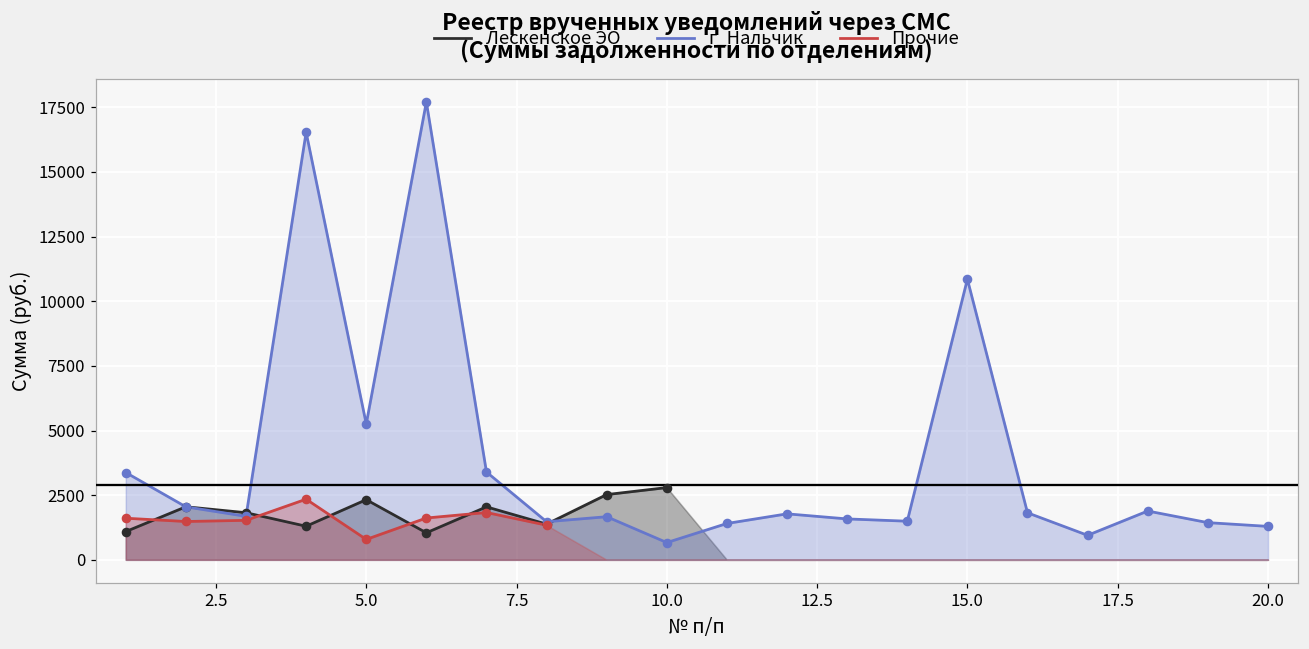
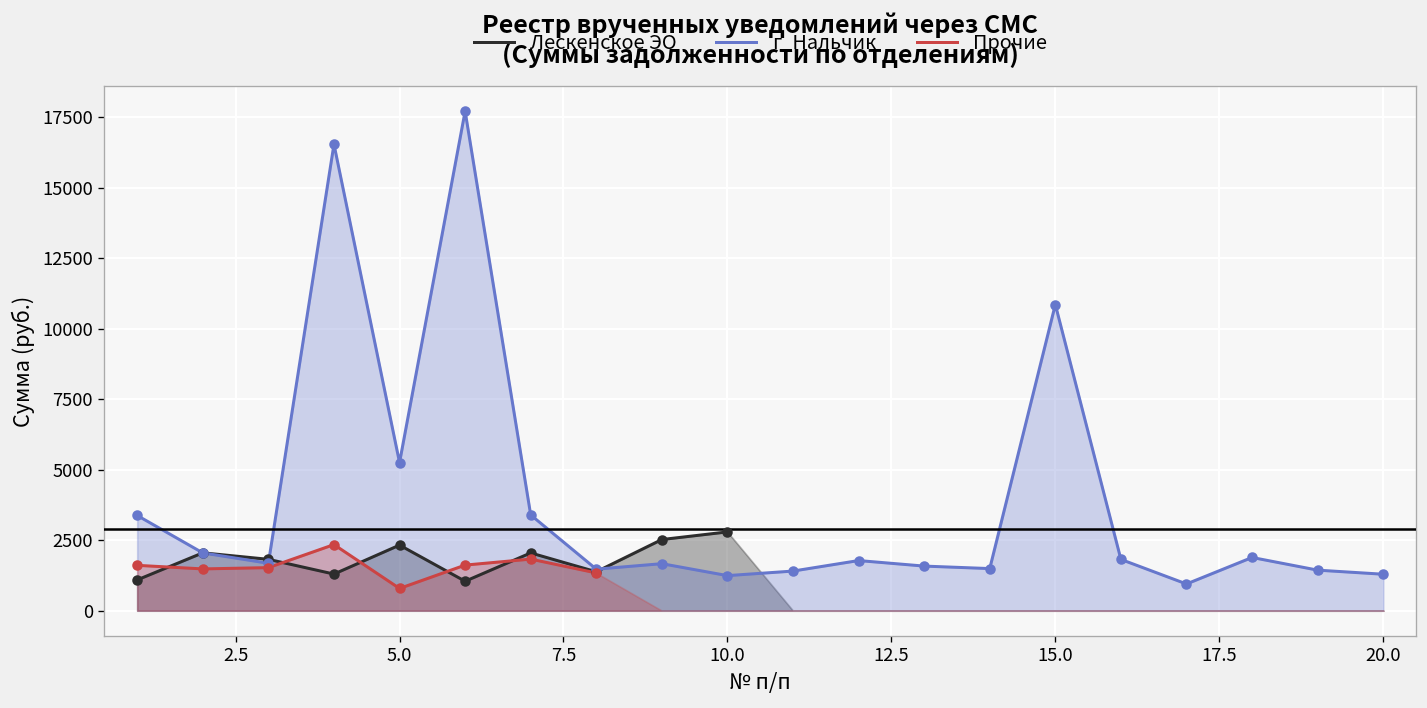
  {
    "г_Нальчик": {
      "5.0": 5300,
-     "10.0": 700,
+     "10.0": 1200,
      "15.0": 10900,
      "20.0": 1300
    }
  }
